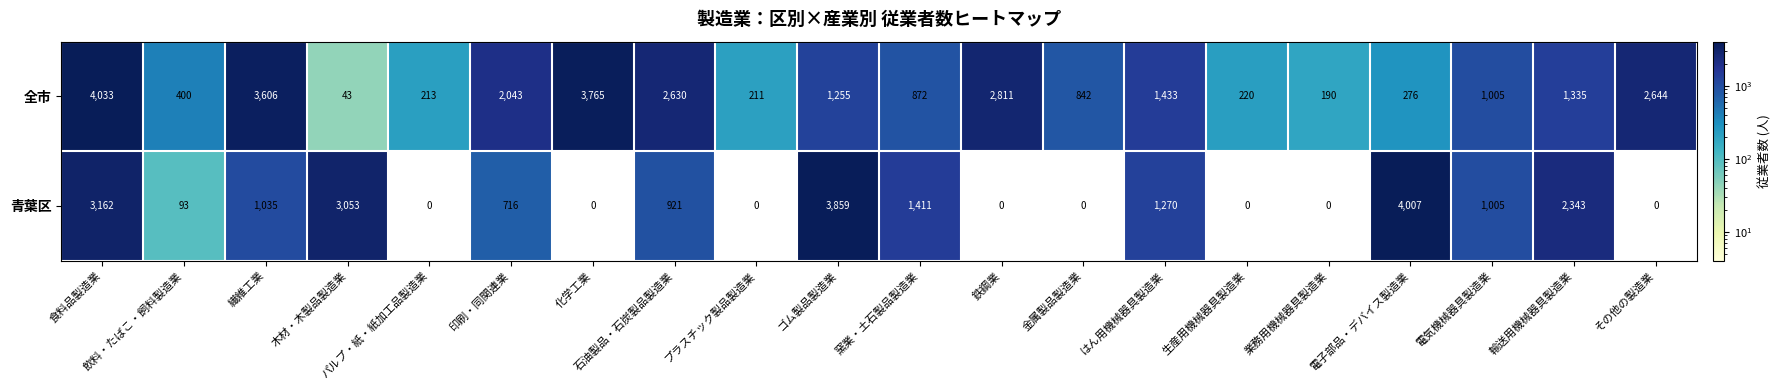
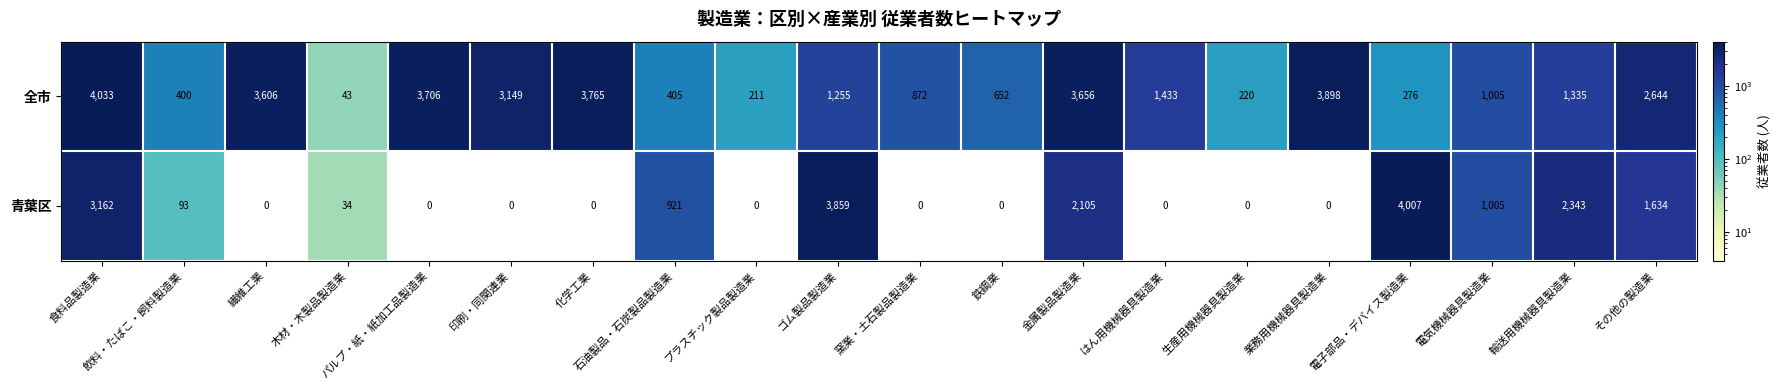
  {
    "全市": {
      "食料品製造業": "4,033",
      "飲料・たばこ・飼料製造業": "400",
      "繊維工業": "3,606",
      "木材・木製品製造業": "43",
-     "パルプ・紙・紙加工品製造業": "213",
-     "印刷・同関連業": "2,043",
+     "パルプ・紙・紙加工品製造業": "3,706",
+     "印刷・同関連業": "3,149",
      "化学工業": "3,765",
-     "石油製品・石炭製品製造業": "2,630",
+     "石油製品・石炭製品製造業": "405",
      "プラスチック製品製造業": "211",
      "ゴム製品製造業": "1,255",
      "窯業・土石製品製造業": "872",
-     "鉄鋼業": "2,811",
-     "金属製品製造業": "842",
+     "鉄鋼業": "652",
+     "金属製品製造業": "3,656",
      "はん用機械器具製造業": "1,433",
      "生産用機械器具製造業": "220",
-     "業務用機械器具製造業": "190",
+     "業務用機械器具製造業": "3,898",
      "電子部品・デバイス製造業": "276",
      "電気機械器具製造業": "1,005",
      "輸送用機械器具製造業": "1,335",
      "その他の製造業": "2,644"
    },
    "青葉区": {
      "食料品製造業": "3,162",
      "飲料・たばこ・飼料製造業": "93",
-     "繊維工業": "1,035",
-     "木材・木製品製造業": "3,053",
+     "繊維工業": "0",
+     "木材・木製品製造業": "34",
      "パルプ・紙・紙加工品製造業": "0",
-     "印刷・同関連業": "716",
+     "印刷・同関連業": "0",
      "化学工業": "0",
      "石油製品・石炭製品製造業": "921",
      "プラスチック製品製造業": "0",
      "ゴム製品製造業": "3,859",
-     "窯業・土石製品製造業": "1,411",
+     "窯業・土石製品製造業": "0",
      "鉄鋼業": "0",
-     "金属製品製造業": "0",
-     "はん用機械器具製造業": "1,270",
+     "金属製品製造業": "2,105",
+     "はん用機械器具製造業": "0",
      "生産用機械器具製造業": "0",
      "業務用機械器具製造業": "0",
      "電子部品・デバイス製造業": "4,007",
      "電気機械器具製造業": "1,005",
      "輸送用機械器具製造業": "2,343",
-     "その他の製造業": "0"
+     "その他の製造業": "1,634"
    }
  }
